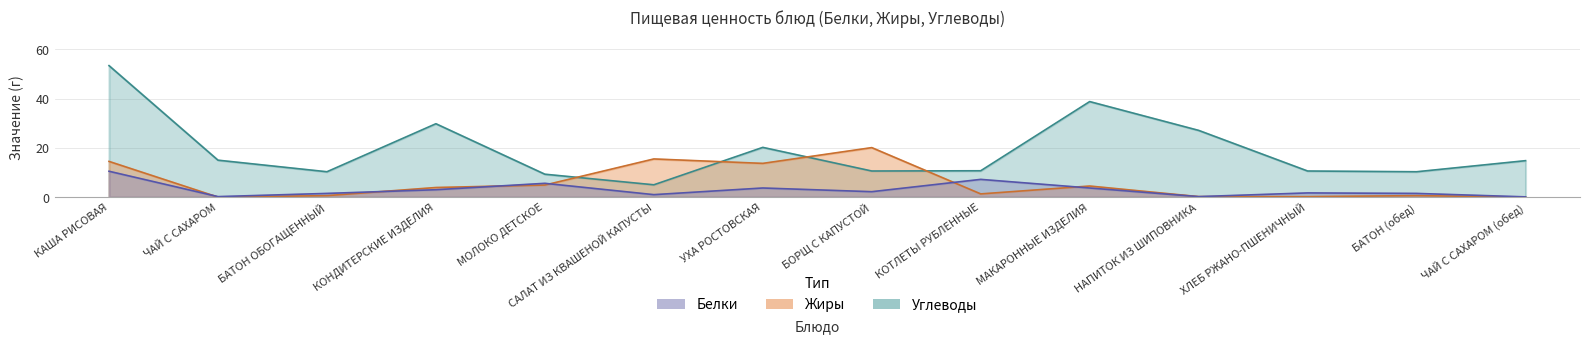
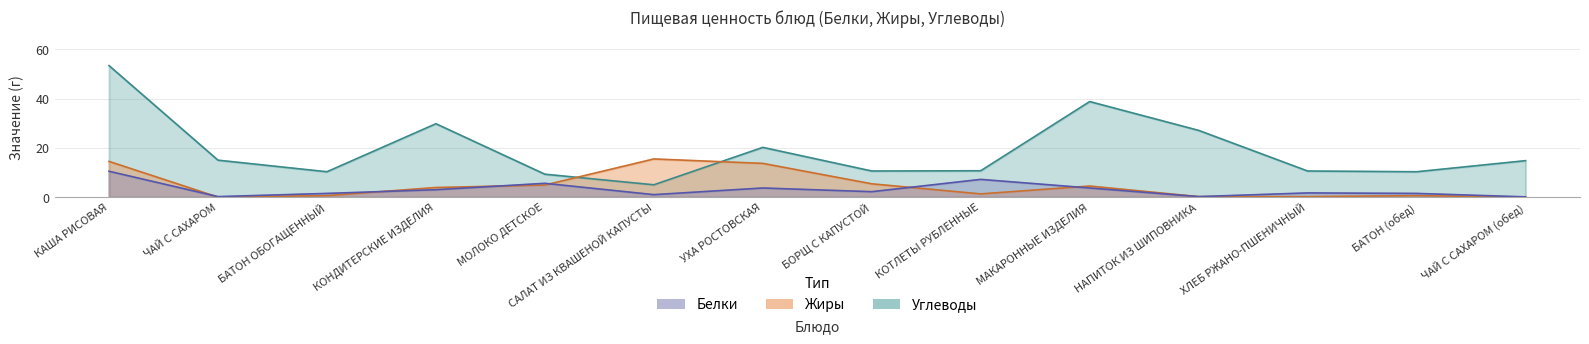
  {
    "Жиры": {
      "КАША РИСОВАЯ": 15,
      "САЛАТ ИЗ КВАШЕНОЙ КАПУСТЫ": 16,
      "УХА РОСТОВСКАЯ": 14,
-     "БОРЩ С КАПУСТОЙ": 20,
+     "БОРЩ С КАПУСТОЙ": 5,
      "КОТЛЕТЫ РУБЛЕННЫЕ": 1,
      "ХЛЕБ РЖАНО-ПШЕНИЧНЫЙ": 0
    }
  }
